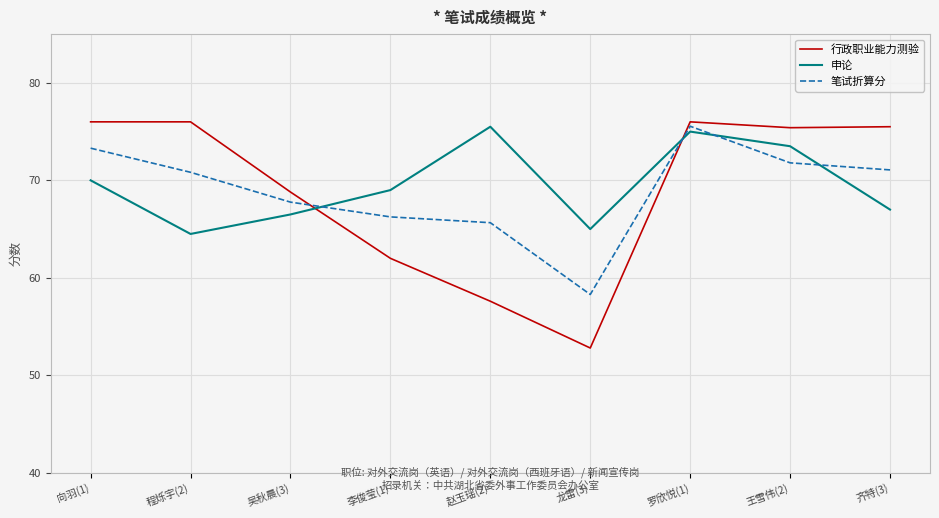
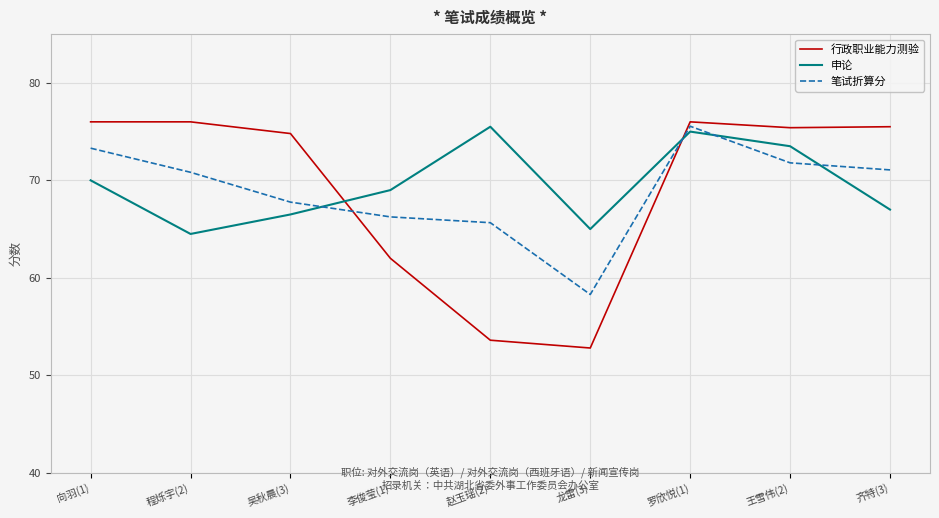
  {
    "行政职业能力测验": {
      "向羽(1)": 76,
      "程烁宇(2)": 76,
-     "吴秋晨(3)": 69,
+     "吴秋晨(3)": 75,
      "李俊莹(1)": 62,
-     "赵玉瑶(2)": 58,
+     "赵玉瑶(2)": 54,
      "龙雷(3)": 53,
      "罗欣悦(1)": 76,
      "王雪伟(2)": 75,
      "齐特(3)": 76
    }
  }
